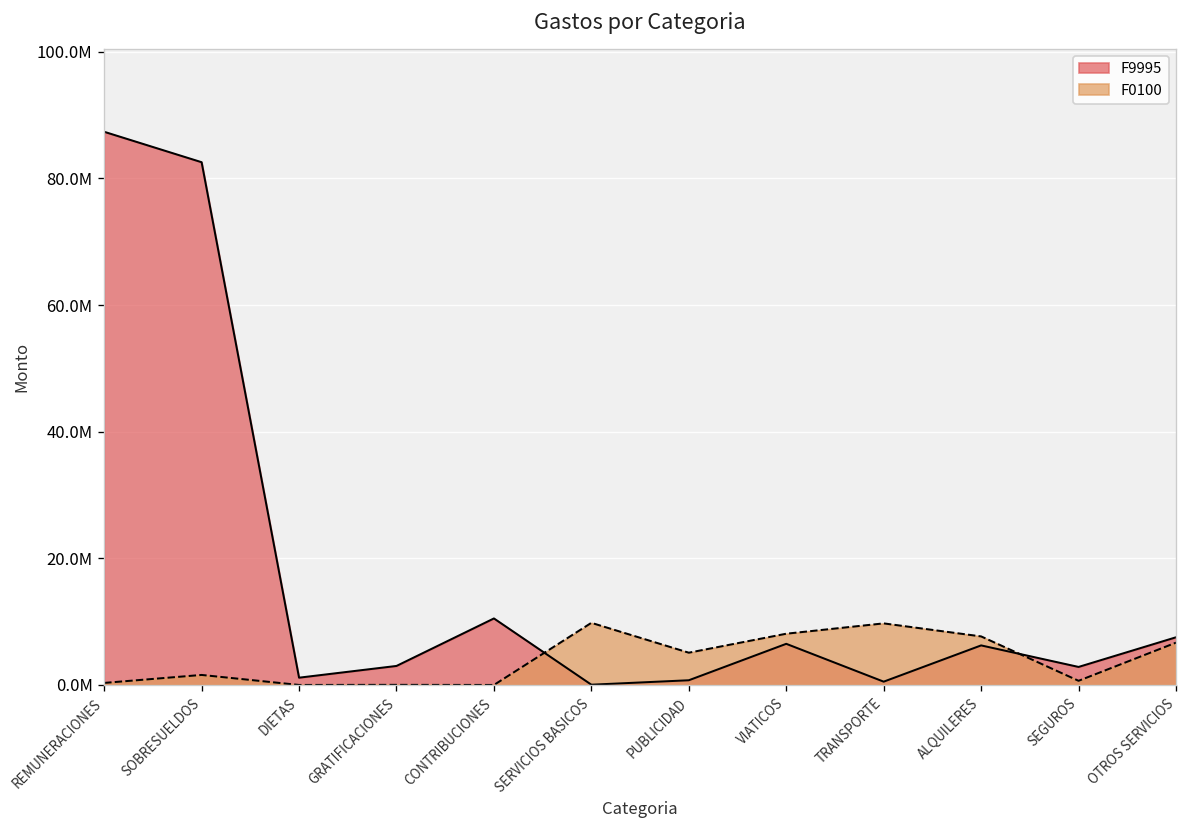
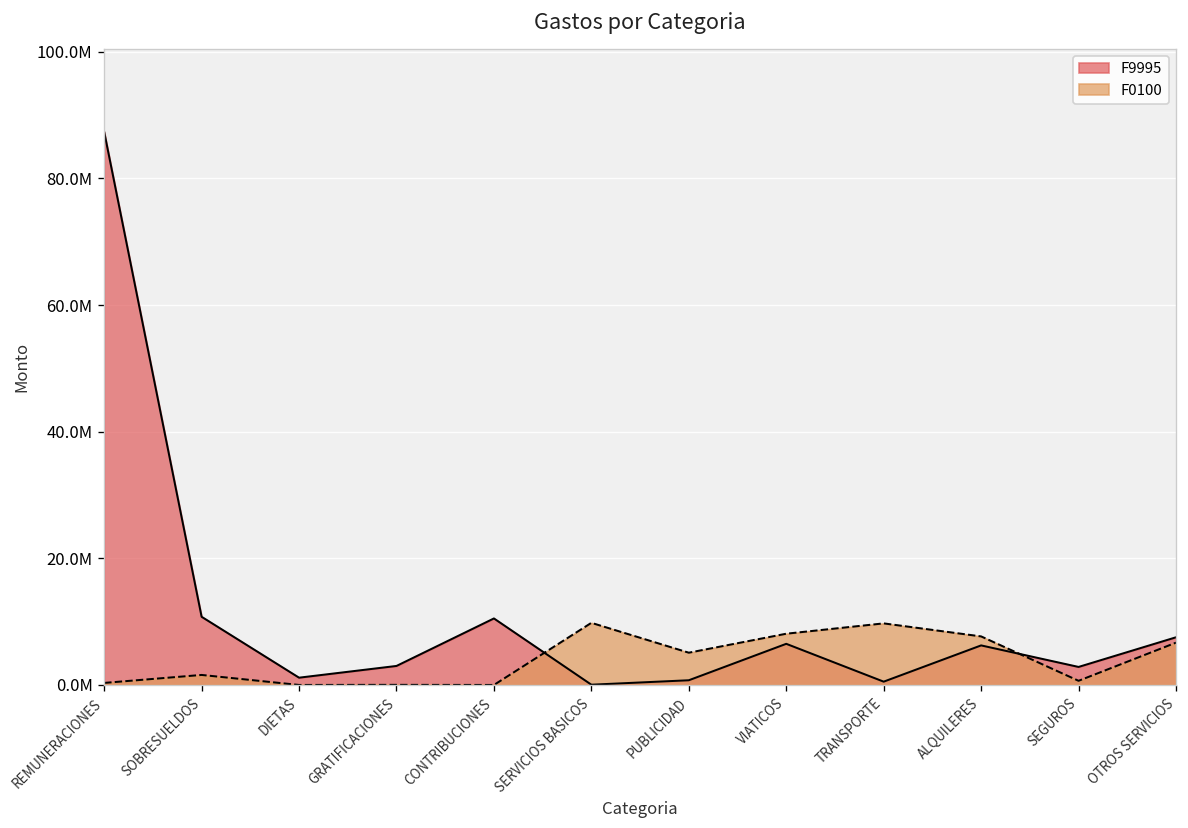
  {
    "F9995": {
      "REMUNERACIONES": 87000000,
-     "SOBRESUELDOS": 83000000,
+     "SOBRESUELDOS": 11000000,
      "DIETAS": 1000000,
      "GRATIFICACIONES": 3000000,
      "CONTRIBUCIONES": 11000000,
      "SERVICIOS BASICOS": 0,
      "PUBLICIDAD": 1000000,
      "VIATICOS": 7000000,
      "TRANSPORTE": 1000000,
      "ALQUILERES": 6000000,
      "SEGUROS": 3000000,
      "OTROS SERVICIOS": 8000000
    },
    "F0100": {
      "REMUNERACIONES": 0,
      "SOBRESUELDOS": 2000000,
      "DIETAS": 0,
      "GRATIFICACIONES": 0,
      "CONTRIBUCIONES": 0,
      "SERVICIOS BASICOS": 10000000,
      "PUBLICIDAD": 5000000,
      "VIATICOS": 8000000,
      "TRANSPORTE": 10000000,
      "ALQUILERES": 8000000,
      "SEGUROS": 1000000,
      "OTROS SERVICIOS": 7000000
    }
  }
